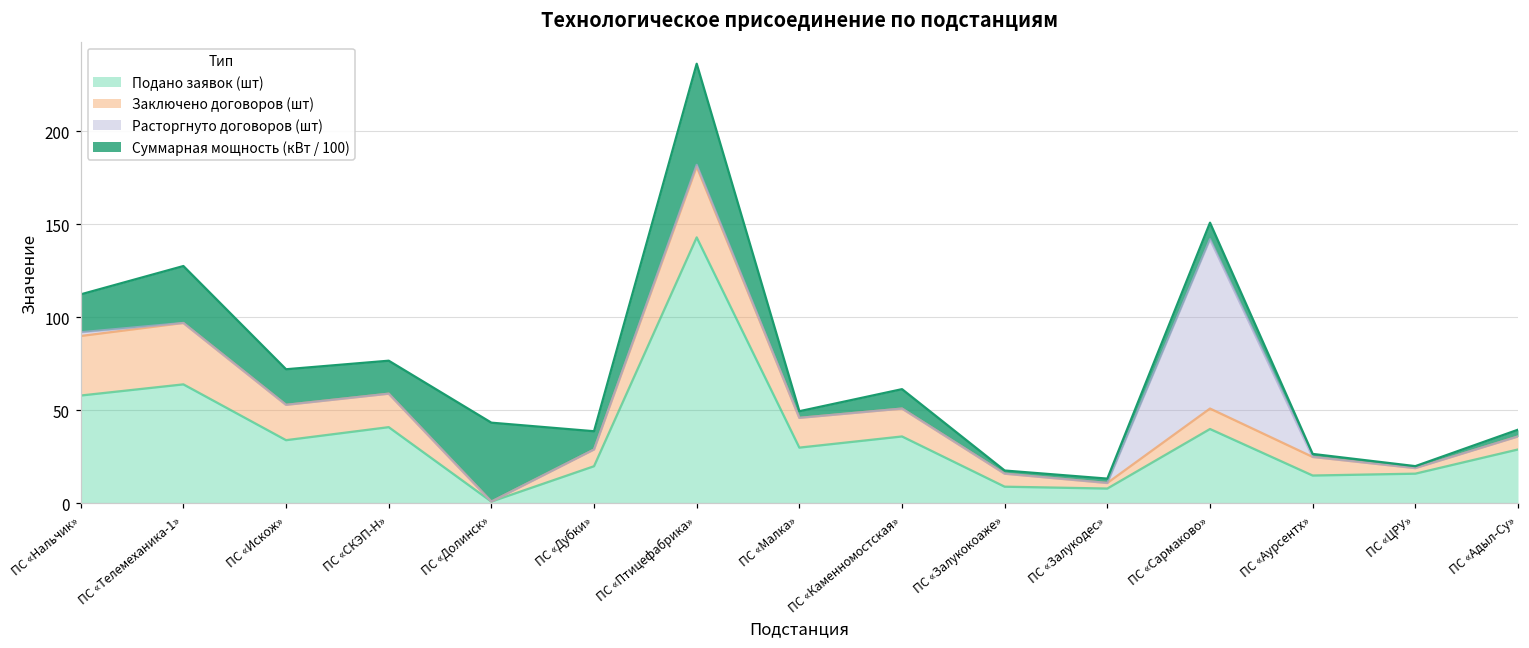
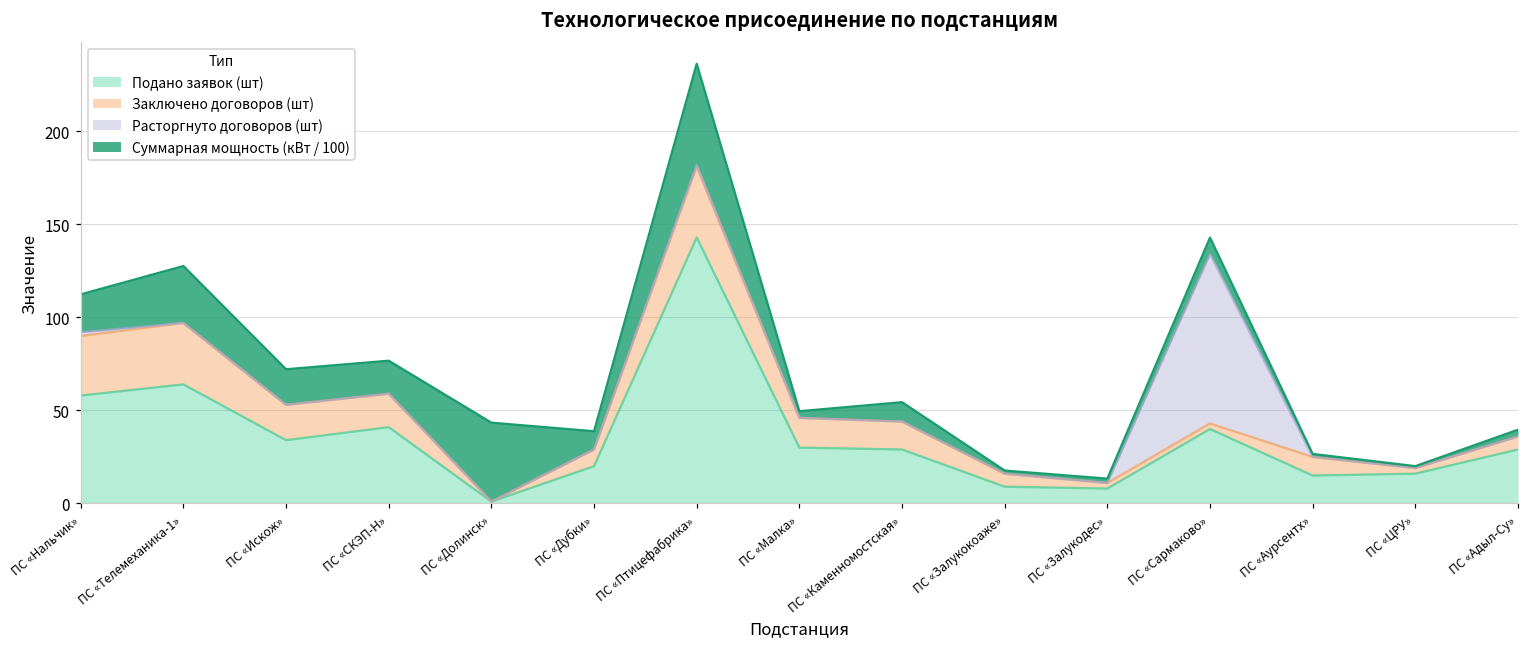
  {
    "Подано заявок (шт)": {
      "ПС «Нальчик»": 58,
      "ПС «Телемеханика-1»": 64,
      "ПС «Искож»": 34,
      "ПС «СКЭП-Н»": 41,
      "ПС «Дубки»": 20,
      "ПС «Птицефабрика»": 143,
      "ПС «Малка»": 30,
-     "ПС «Каменномостская»": 36,
+     "ПС «Каменномостская»": 29,
      "ПС «Залукокоаже»": 9,
      "ПС «Залукодес»": 8,
      "ПС «Сармаково»": 40,
      "ПС «Аурсентх»": 15,
      "ПС «ЦРУ»": 16,
      "ПС «Адыл-Су»": 29
    },
    "Заключено договоров (шт)": {
      "ПС «Нальчик»": 32,
-     "ПС «Сармаково»": 11
+     "ПС «Сармаково»": 3
    },
    "Расторгнуто договоров (шт)": {
      "ПС «Нальчик»": 2,
      "ПС «Сармаково»": 91
    },
    "Суммарная мощность (кВт / 100)": {
      "ПС «Нальчик»": 20,
      "ПС «Телемеханика-1»": 31,
      "ПС «Искож»": 19,
      "ПС «СКЭП-Н»": 18,
      "ПС «Долинск»": 42,
      "ПС «Дубки»": 10,
      "ПС «Птицефабрика»": 54,
      "ПС «Малка»": 4,
      "ПС «Каменномостская»": 10,
      "ПС «Залукокоаже»": 2,
      "ПС «Залукодес»": 2,
      "ПС «Сармаково»": 9,
      "ПС «Аурсентх»": 2,
      "ПС «Адыл-Су»": 4
    }
  }
